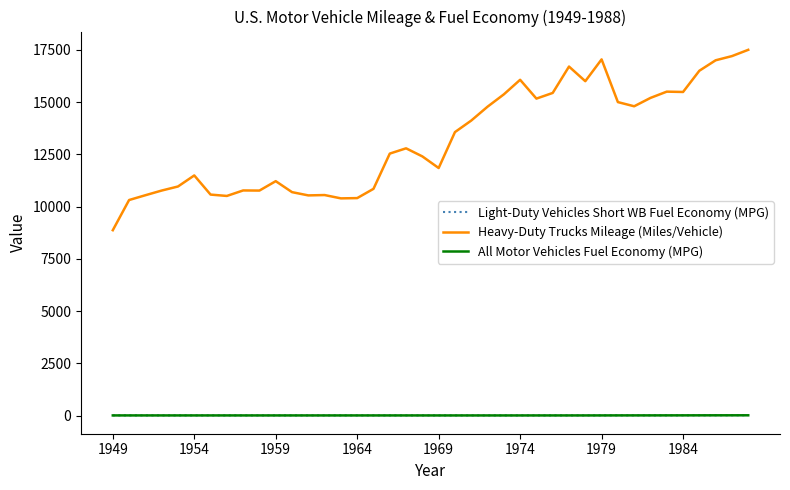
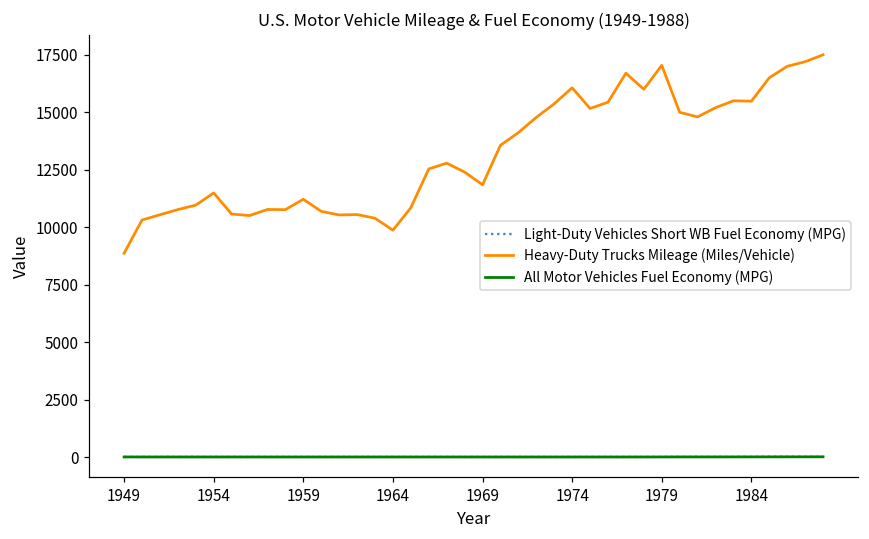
  {
    "All Motor Vehicles Fuel Economy (MPG)": {
      "1949": 0,
      "1954": 0,
      "1959": 0,
      "1964": 0,
      "1969": 0,
      "1974": 0,
      "1979": 0,
      "1984": 0
    },
    "Heavy-Duty Trucks Mileage (Miles/Vehicle)": {
      "1949": 8900,
      "1954": 11500,
      "1959": 11200,
-     "1964": 10400,
+     "1964": 9900,
      "1969": 11800,
      "1974": 16100,
      "1979": 17000,
      "1984": 15500
    }
  }
